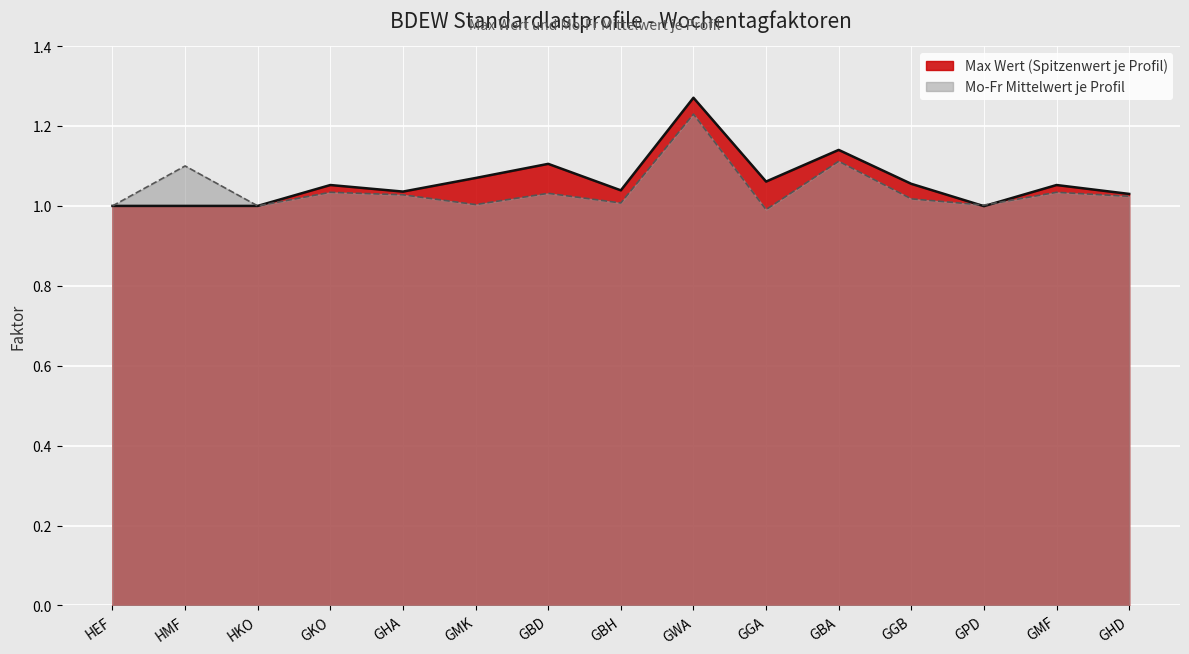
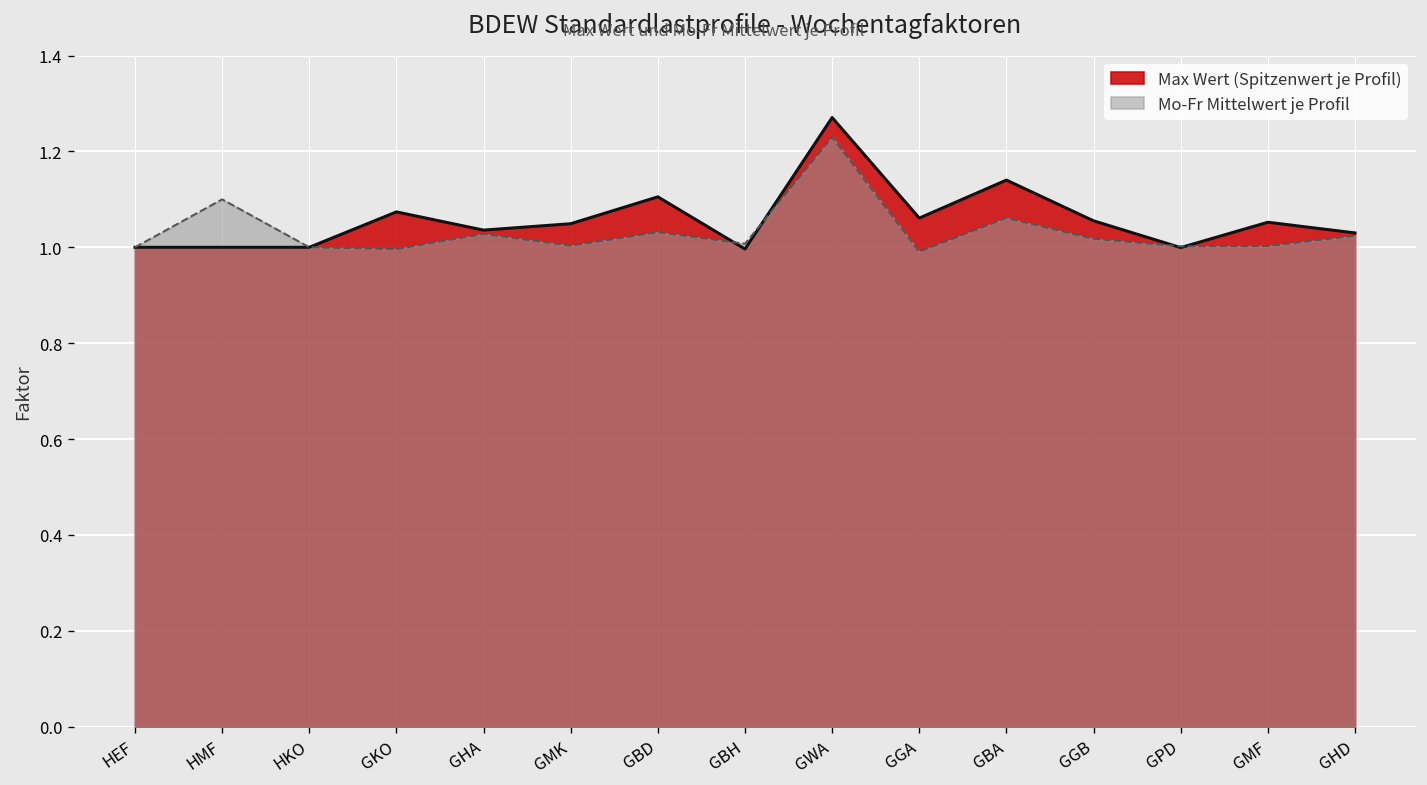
  {
    "Max Wert (Spitzenwert je Profil)": {
      "HMF": 1.00,
-     "GKO": 1.05,
+     "GKO": 1.07,
      "GHA": 1.04,
-     "GMK": 1.07,
+     "GMK": 1.05,
      "GBD": 1.11,
-     "GBH": 1.04,
+     "GBH": 1.00,
      "GWA": 1.27,
      "GGA": 1.06,
      "GBA": 1.14,
      "GGB": 1.06,
      "GMF": 1.05
    },
    "Mo-Fr Mittelwert je Profil": {
      "HMF": 1.10,
-     "GKO": 1.03,
+     "GKO": 1.00,
      "GHA": 1.03,
      "GMK": 1.00,
      "GBD": 1.03,
      "GBH": 1.01,
      "GWA": 1.23,
      "GGA": 0.99,
-     "GBA": 1.11,
+     "GBA": 1.06,
      "GGB": 1.02,
-     "GMF": 1.03
+     "GMF": 1.00
    }
  }
